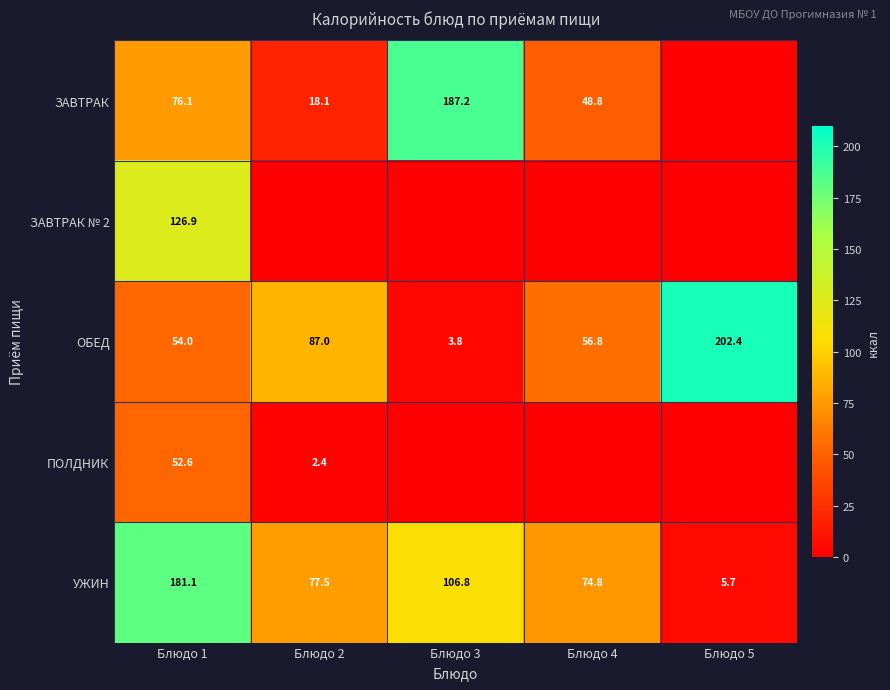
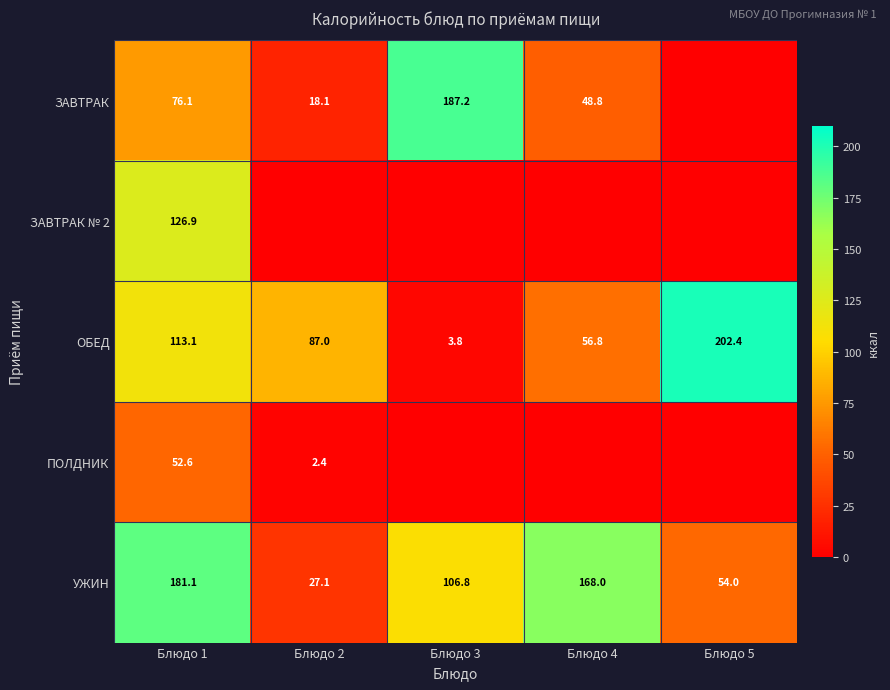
  {
    "ЗАВТРАК": {
      "Блюдо 1": 76.1,
      "Блюдо 2": 18.1,
      "Блюдо 3": 187.2,
      "Блюдо 4": 48.8
    },
    "ЗАВТРАК № 2": {
      "Блюдо 1": 126.9
    },
    "ОБЕД": {
-     "Блюдо 1": 54.0,
+     "Блюдо 1": 113.1,
      "Блюдо 2": 87.0,
      "Блюдо 3": 3.8,
      "Блюдо 4": 56.8,
      "Блюдо 5": 202.4
    },
    "ПОЛДНИК": {
      "Блюдо 1": 52.6,
      "Блюдо 2": 2.4
    },
    "УЖИН": {
      "Блюдо 1": 181.1,
-     "Блюдо 2": 77.5,
+     "Блюдо 2": 27.1,
      "Блюдо 3": 106.8,
-     "Блюдо 4": 74.8,
-     "Блюдо 5": 5.7
+     "Блюдо 4": 168.0,
+     "Блюдо 5": 54.0
    }
  }
